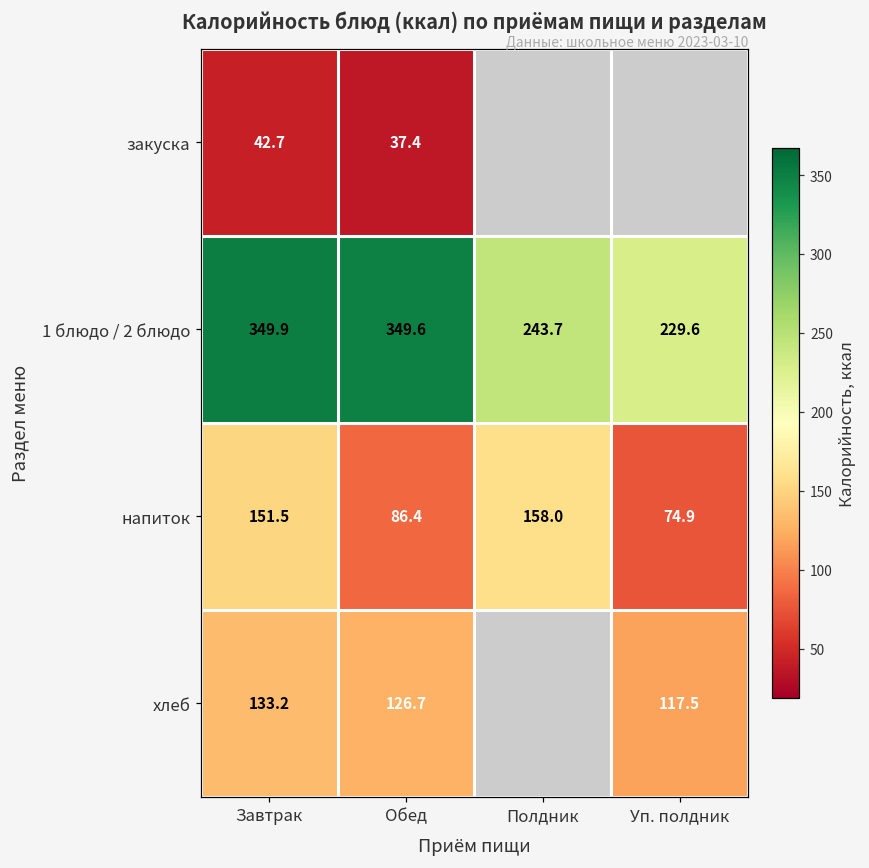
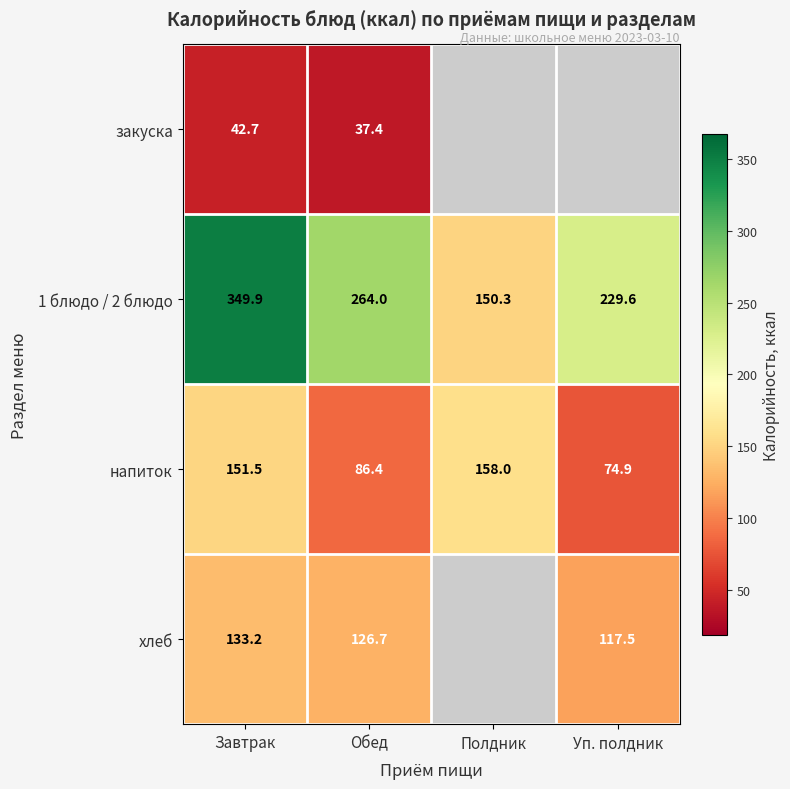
  {
    "закуска": {
      "Завтрак": 42.7,
      "Обед": 37.4
    },
    "1 блюдо / 2 блюдо": {
      "Завтрак": 349.9,
-     "Обед": 349.6,
-     "Полдник": 243.7,
+     "Обед": 264.0,
+     "Полдник": 150.3,
      "Уп. полдник": 229.6
    },
    "напиток": {
      "Завтрак": 151.5,
      "Обед": 86.4,
      "Полдник": 158.0,
      "Уп. полдник": 74.9
    },
    "хлеб": {
      "Завтрак": 133.2,
      "Обед": 126.7,
      "Уп. полдник": 117.5
    }
  }
